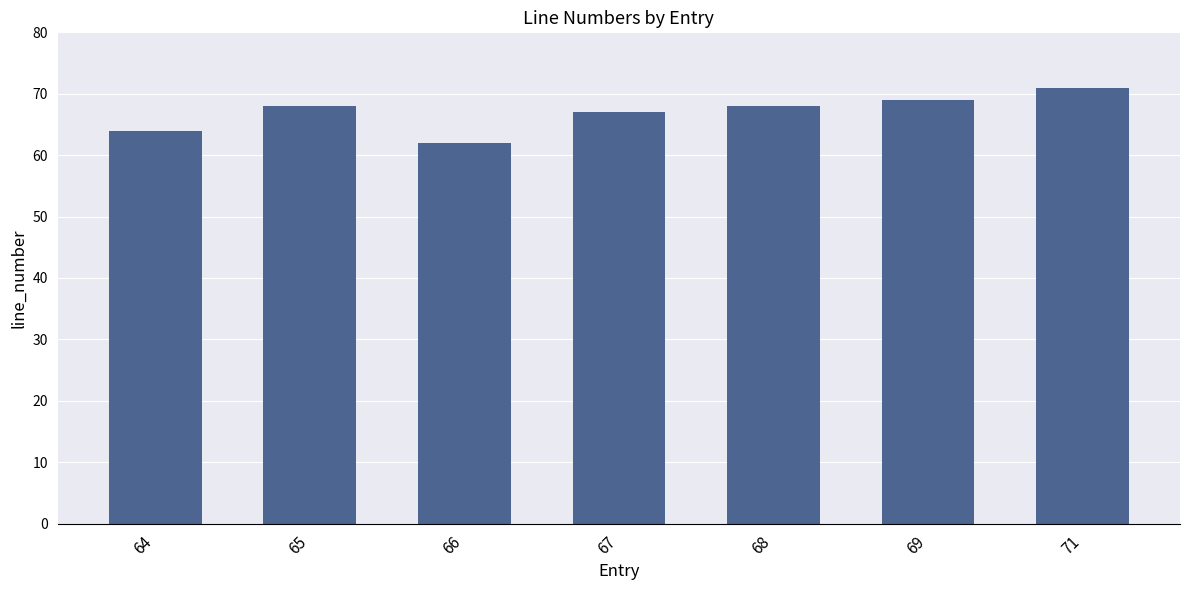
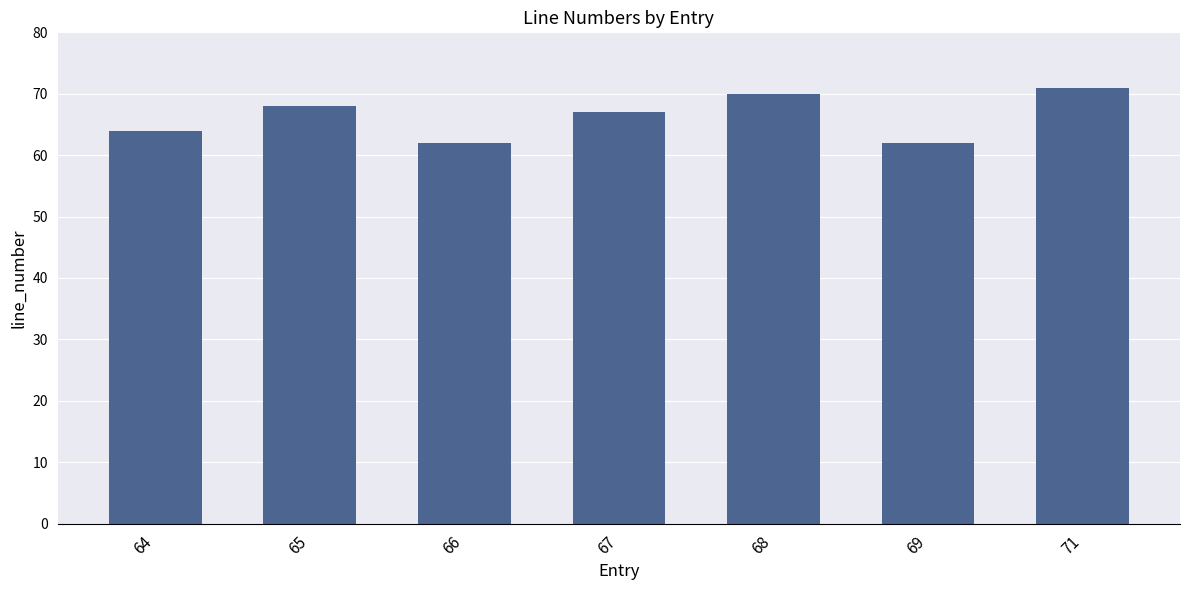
  {
    "64": 64,
    "65": 68,
    "66": 62,
    "67": 67,
-   "68": 68,
-   "69": 69,
+   "68": 70,
+   "69": 62,
    "71": 71
  }
